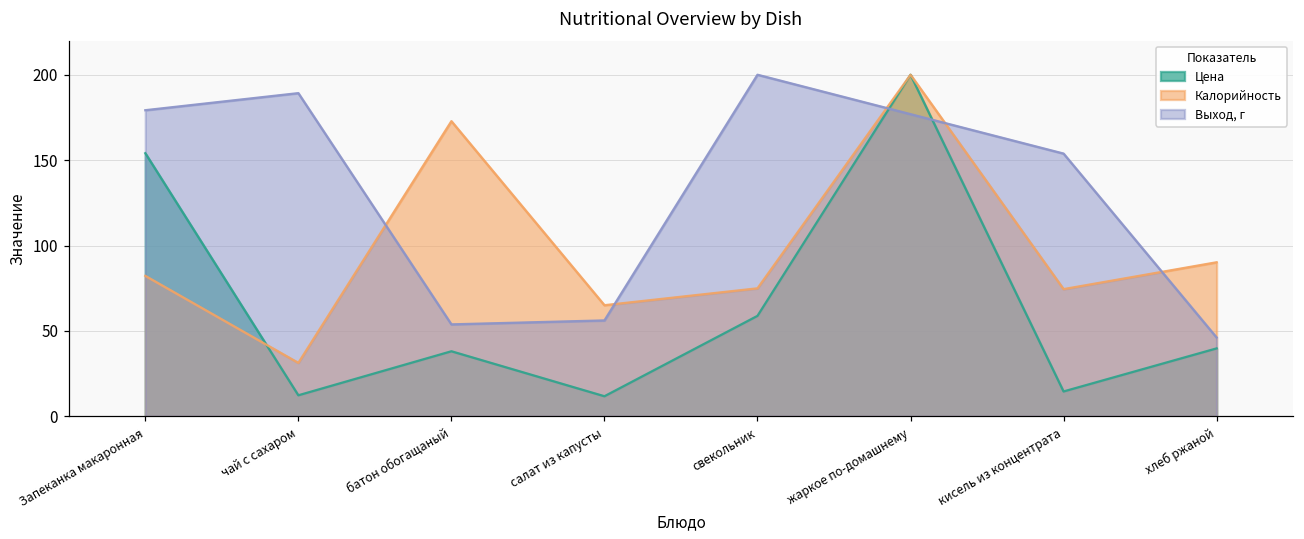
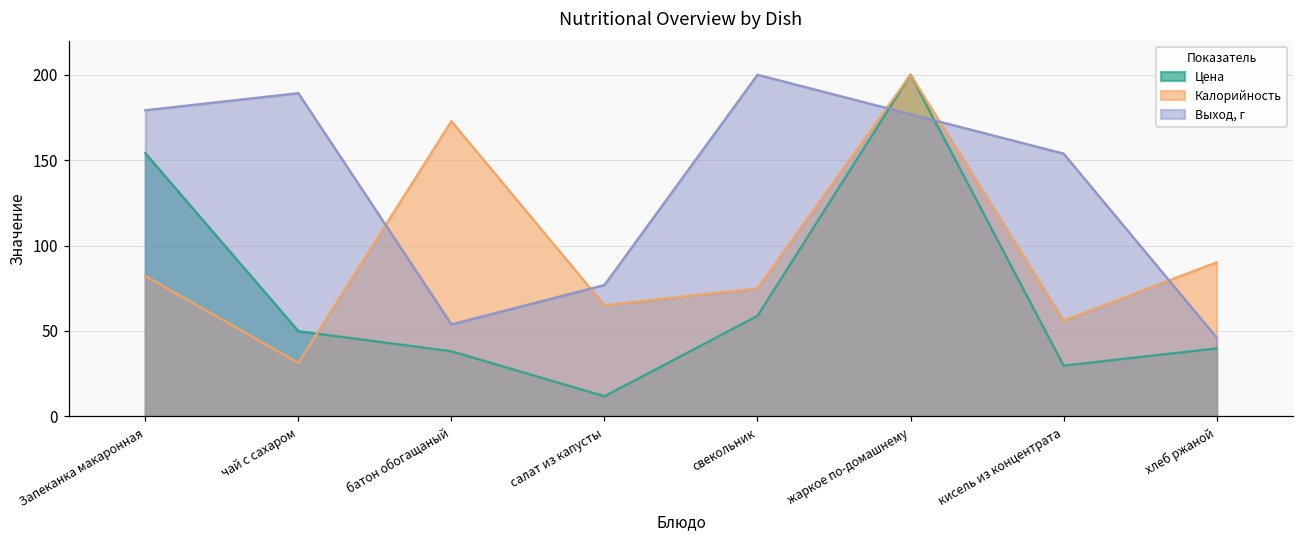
  {
    "Цена": {
      "Запеканка макаронная": 154,
-     "чай с сахаром": 12,
+     "чай с сахаром": 50,
      "батон обогащаный": 38,
      "салат из капусты": 12,
      "свекольник": 59,
-     "кисель из концентрата": 15,
+     "кисель из концентрата": 30,
      "хлеб ржаной": 40
    },
    "Калорийность": {
      "Запеканка макаронная": 82,
      "чай с сахаром": 31,
      "батон обогащаный": 173,
      "салат из капусты": 65,
      "свекольник": 75,
-     "кисель из концентрата": 74,
+     "кисель из концентрата": 56,
      "хлеб ржаной": 90
    },
    "Выход, г": {
      "Запеканка макаронная": 179,
      "чай с сахаром": 189,
      "батон обогащаный": 54,
-     "салат из капусты": 56,
+     "салат из капусты": 77,
      "свекольник": 200,
      "жаркое по-домашнему": 177,
      "кисель из концентрата": 154,
      "хлеб ржаной": 46
    }
  }
